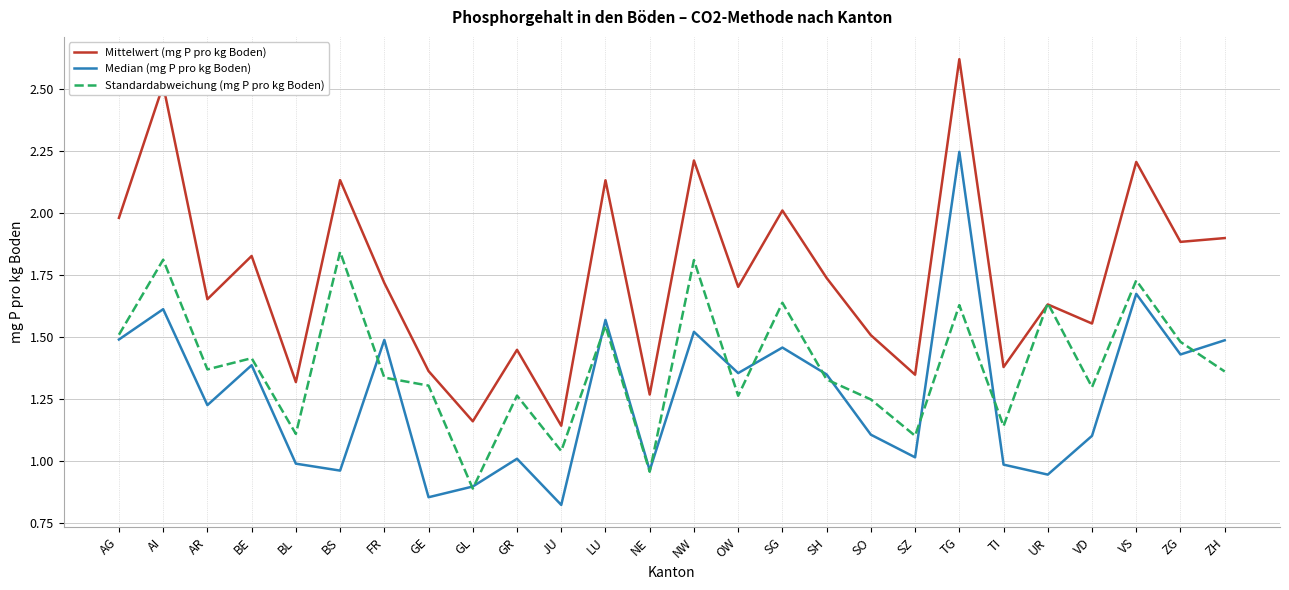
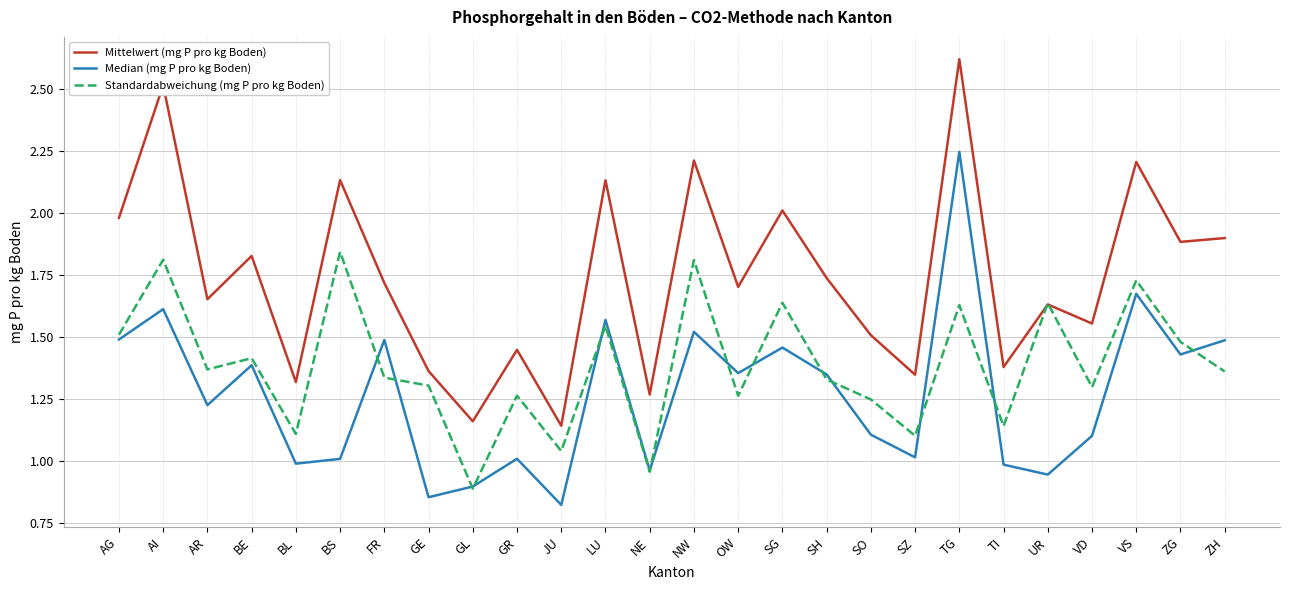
  {
    "Mittelwert (mg P pro kg Boden)": {
      "AG": 1.98,
      "AR": 1.65,
      "BE": 1.83,
      "BL": 1.32,
      "BS": 2.13,
      "FR": 1.72,
      "GE": 1.36,
      "GL": 1.16,
      "GR": 1.45,
      "JU": 1.14,
      "LU": 2.13,
      "NE": 1.27,
      "NW": 2.21,
      "OW": 1.70,
      "SG": 2.01,
      "SH": 1.74,
      "SO": 1.51,
      "SZ": 1.35,
      "TG": 2.62,
      "TI": 1.38,
      "VD": 1.55,
      "VS": 2.21,
      "ZG": 1.88,
      "ZH": 1.90
    },
    "Median (mg P pro kg Boden)": {
      "AG": 1.49,
      "AI": 1.61,
      "AR": 1.22,
      "BE": 1.39,
      "BL": 0.99,
-     "BS": 0.96,
+     "BS": 1.01,
      "FR": 1.49,
      "GE": 0.85,
      "GR": 1.01,
      "JU": 0.82,
      "LU": 1.57,
      "NW": 1.52,
      "OW": 1.35,
      "SG": 1.46,
      "SH": 1.35,
      "SO": 1.11,
      "SZ": 1.01,
      "TG": 2.25,
      "TI": 0.98,
      "UR": 0.94,
      "VD": 1.10,
      "VS": 1.67,
      "ZG": 1.43,
      "ZH": 1.49
    },
    "Standardabweichung (mg P pro kg Boden)": {
      "AG": 1.51,
      "AI": 1.81,
      "AR": 1.37,
      "BE": 1.41,
      "BL": 1.11,
      "BS": 1.84,
      "FR": 1.34,
      "GE": 1.30,
      "GR": 1.26,
      "JU": 1.04,
      "LU": 1.55,
      "NW": 1.81,
      "OW": 1.26,
      "SG": 1.64,
      "SH": 1.33,
      "SO": 1.25,
      "SZ": 1.10,
      "TG": 1.63,
      "TI": 1.14,
      "VD": 1.30,
      "VS": 1.73,
      "ZG": 1.48,
      "ZH": 1.36
    }
  }
